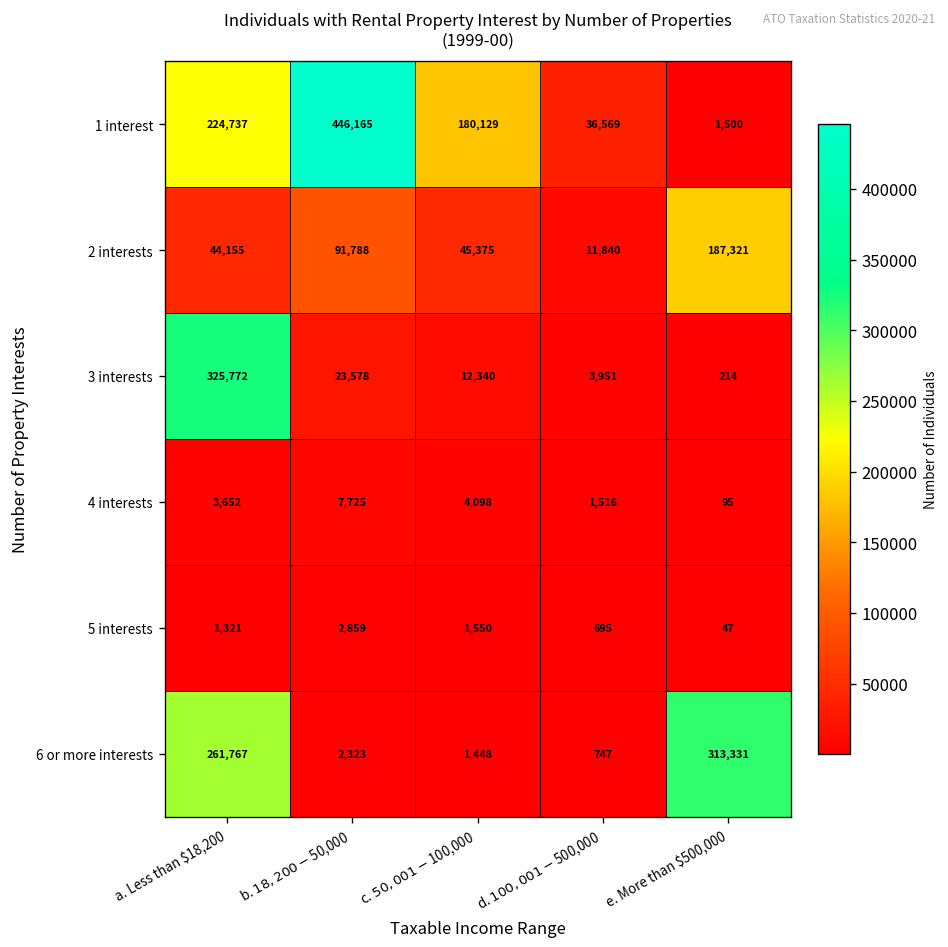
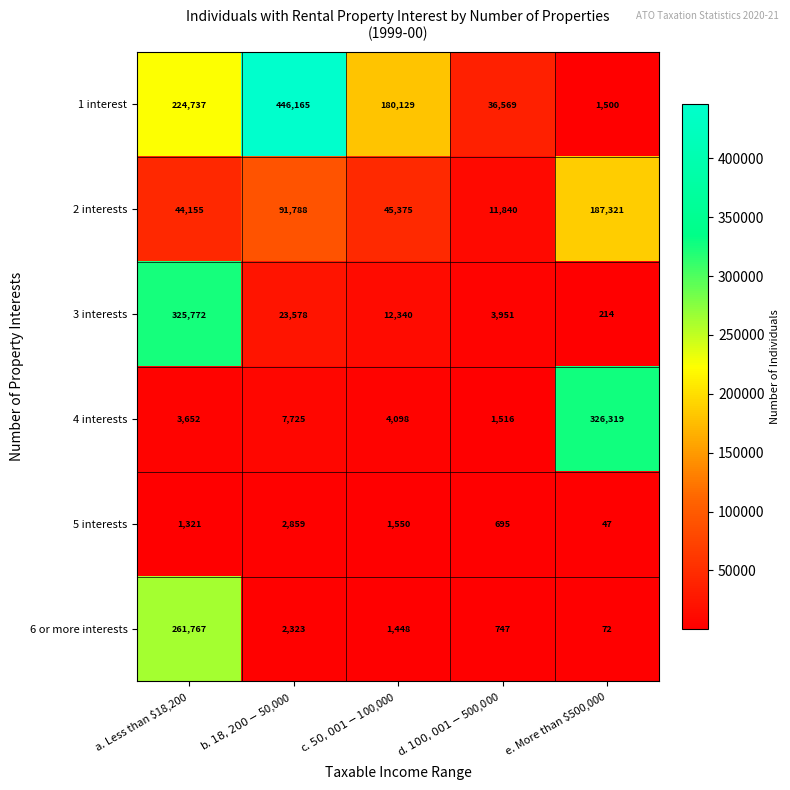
  {
    "1 interest": {
      "a. Less than $18,200": "224,737",
      "e. More than $500,000": "1,500"
    },
    "2 interests": {
      "a. Less than $18,200": "44,155",
      "e. More than $500,000": "187,321"
    },
    "3 interests": {
      "a. Less than $18,200": "325,772",
      "e. More than $500,000": "214"
    },
    "4 interests": {
      "a. Less than $18,200": "3,652",
-     "e. More than $500,000": "95"
+     "e. More than $500,000": "326,319"
    },
    "5 interests": {
      "a. Less than $18,200": "1,321",
      "e. More than $500,000": "47"
    },
    "6 or more interests": {
      "a. Less than $18,200": "261,767",
-     "e. More than $500,000": "313,331"
+     "e. More than $500,000": "72"
    }
  }
